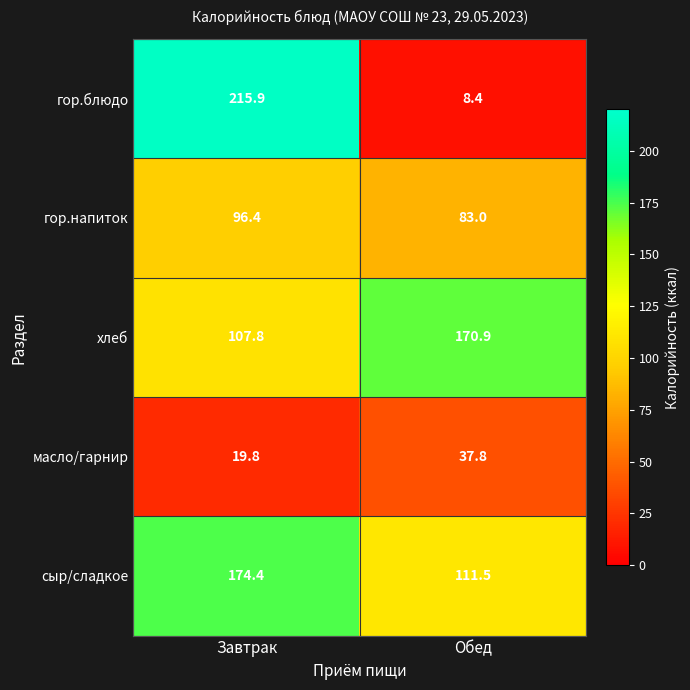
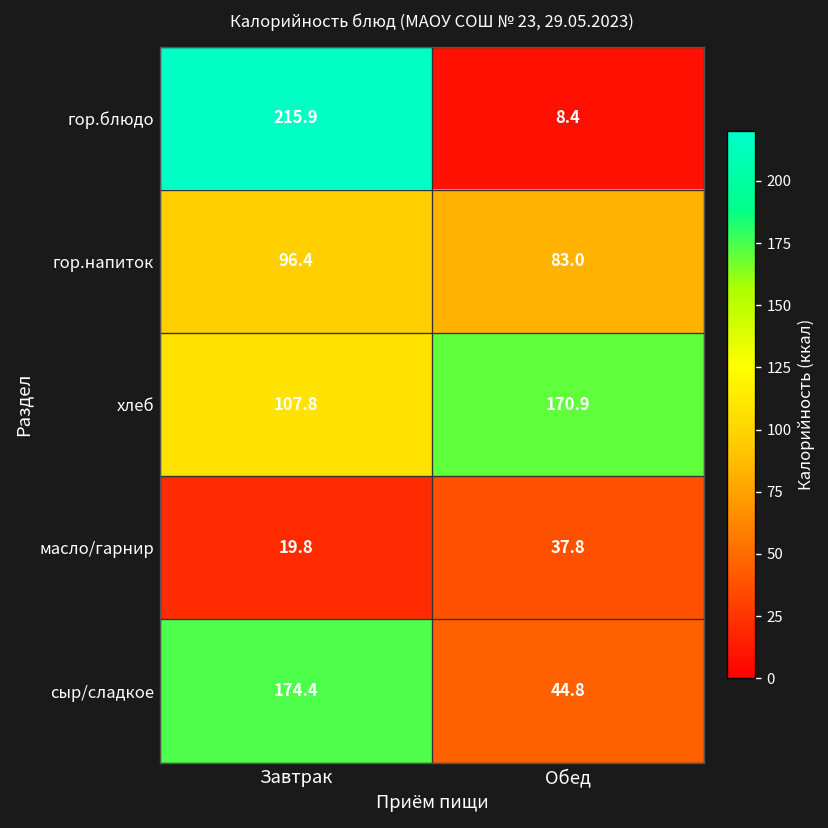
  {
    "гор.блюдо": {
      "Завтрак": 215.9,
      "Обед": 8.4
    },
    "гор.напиток": {
      "Завтрак": 96.4,
      "Обед": 83.0
    },
    "хлеб": {
      "Завтрак": 107.8,
      "Обед": 170.9
    },
    "масло/гарнир": {
      "Завтрак": 19.8,
      "Обед": 37.8
    },
    "сыр/сладкое": {
      "Завтрак": 174.4,
-     "Обед": 111.5
+     "Обед": 44.8
    }
  }
